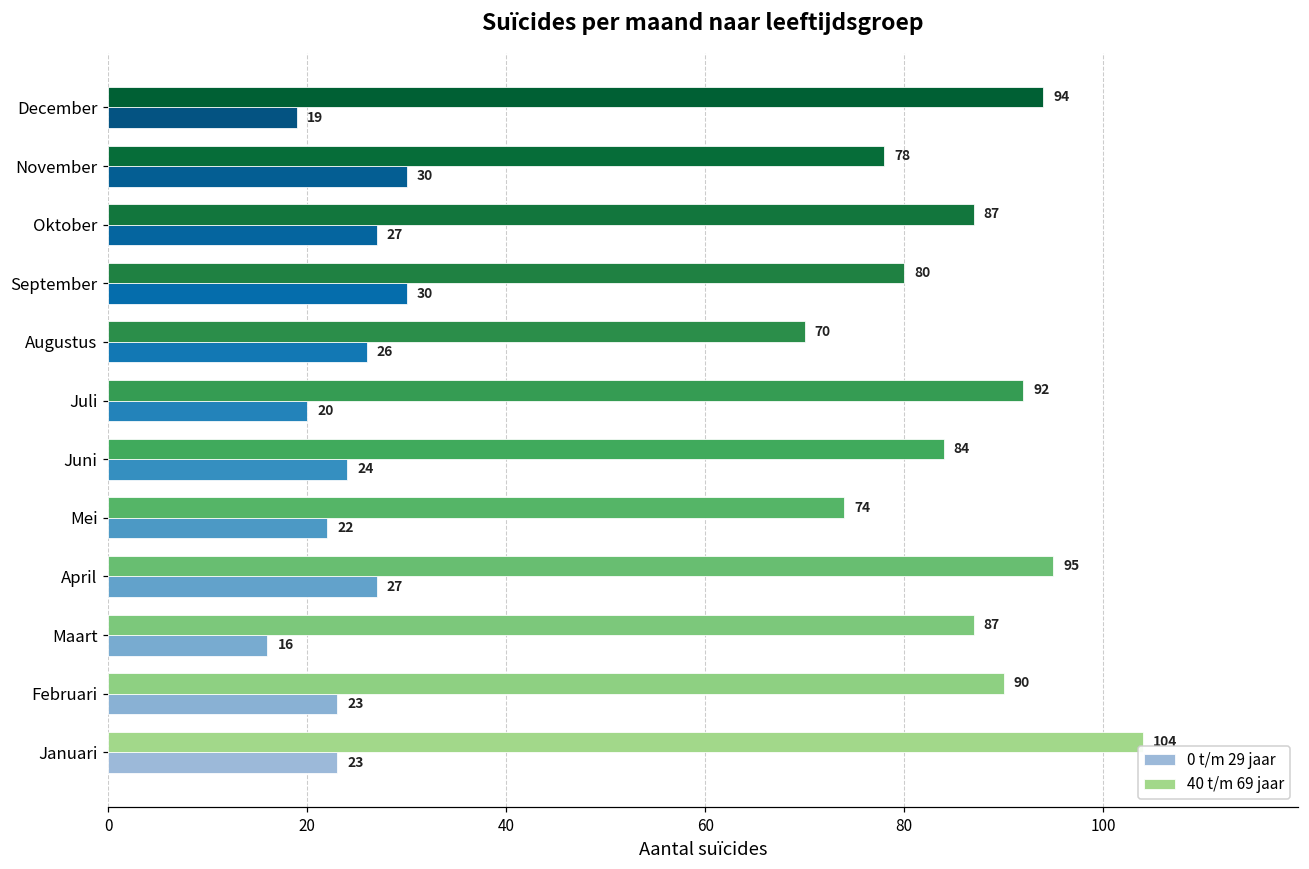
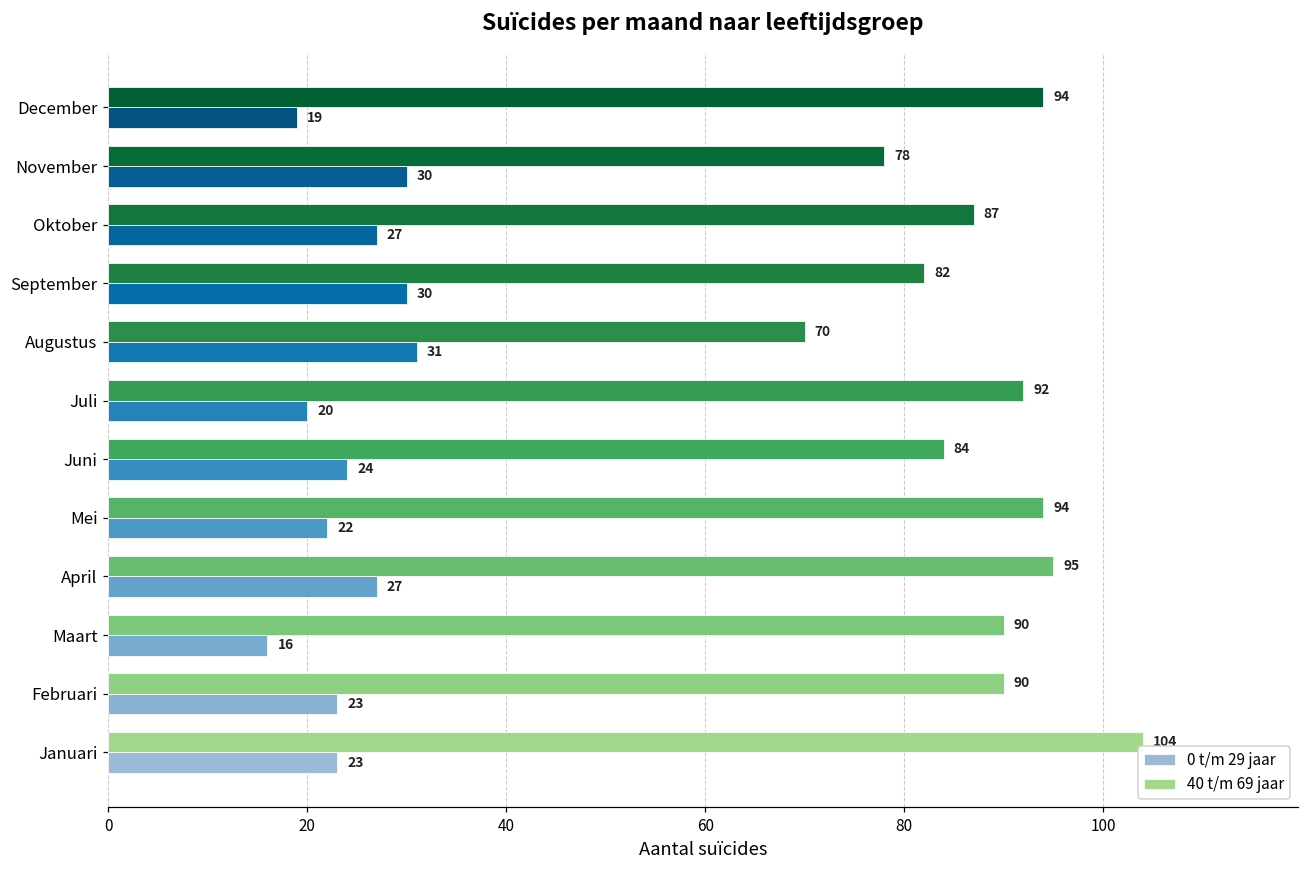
  {
    "0 t/m 29 jaar": {
      "December": 19,
      "November": 30,
      "Oktober": 27,
      "September": 30,
-     "Augustus": 26,
+     "Augustus": 31,
      "Juli": 20,
      "Juni": 24,
      "Mei": 22,
      "April": 27,
      "Maart": 16,
      "Februari": 23,
      "Januari": 23
    },
    "40 t/m 69 jaar": {
      "December": 94,
      "November": 78,
      "Oktober": 87,
-     "September": 80,
+     "September": 82,
      "Augustus": 70,
      "Juli": 92,
      "Juni": 84,
-     "Mei": 74,
+     "Mei": 94,
      "April": 95,
-     "Maart": 87,
+     "Maart": 90,
      "Februari": 90
    }
  }
